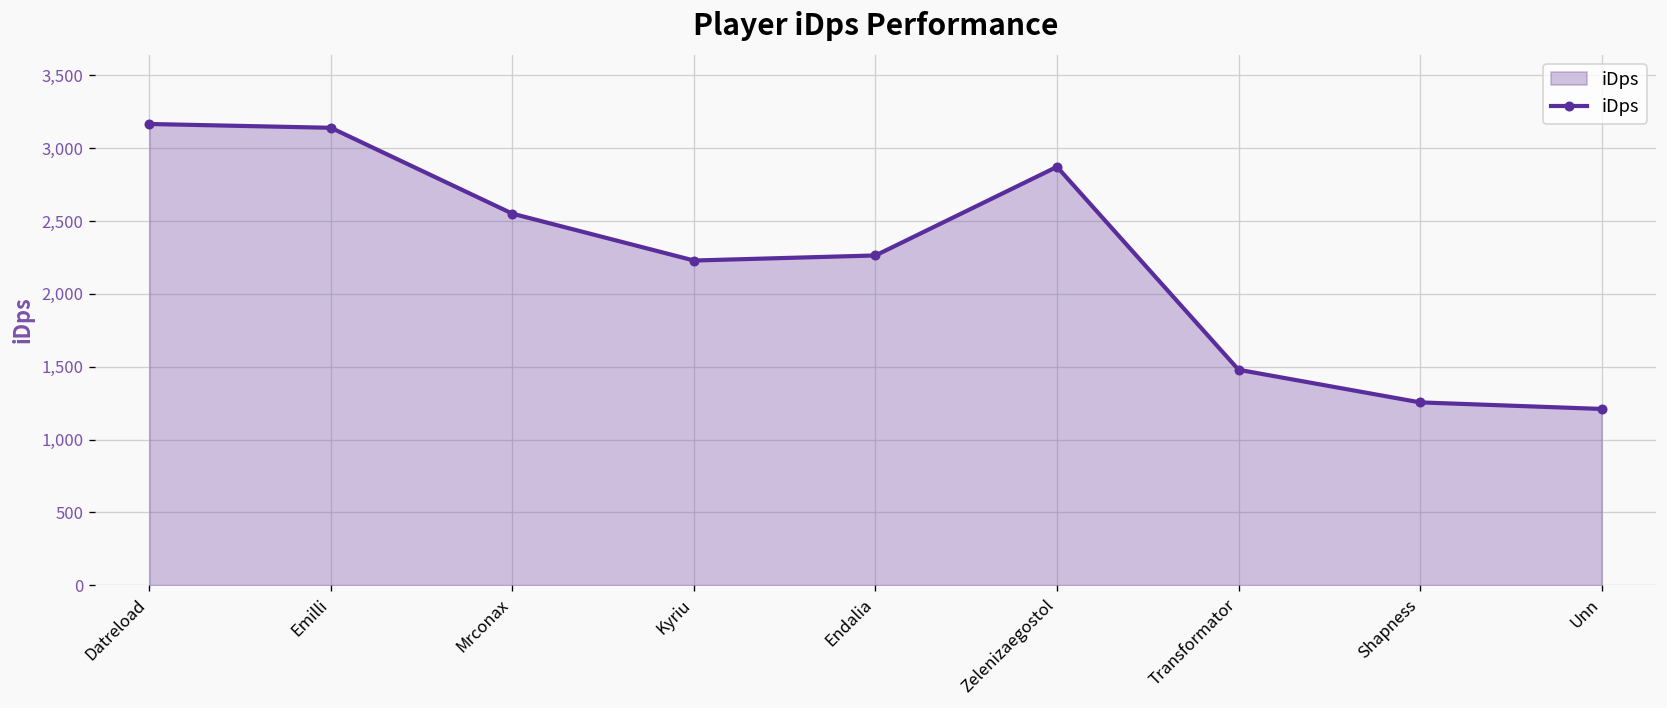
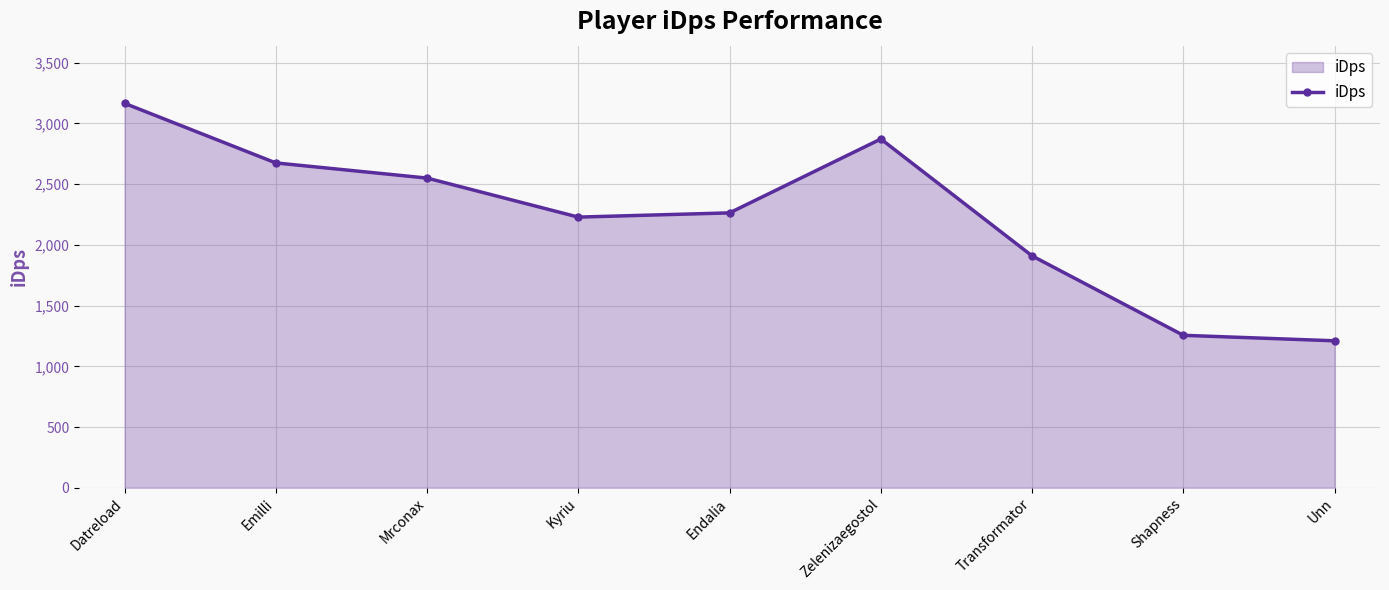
  {
    "Datreload": "3,170",
-   "Emilli": "3,140",
+   "Emilli": "2,680",
    "Mrconax": "2,550",
    "Kyriu": "2,230",
    "Endalia": "2,260",
    "Zelenizaegostol": "2,870",
-   "Transformator": "1,480",
+   "Transformator": "1,910",
    "Shapness": "1,260",
    "Unn": "1,210"
  }
